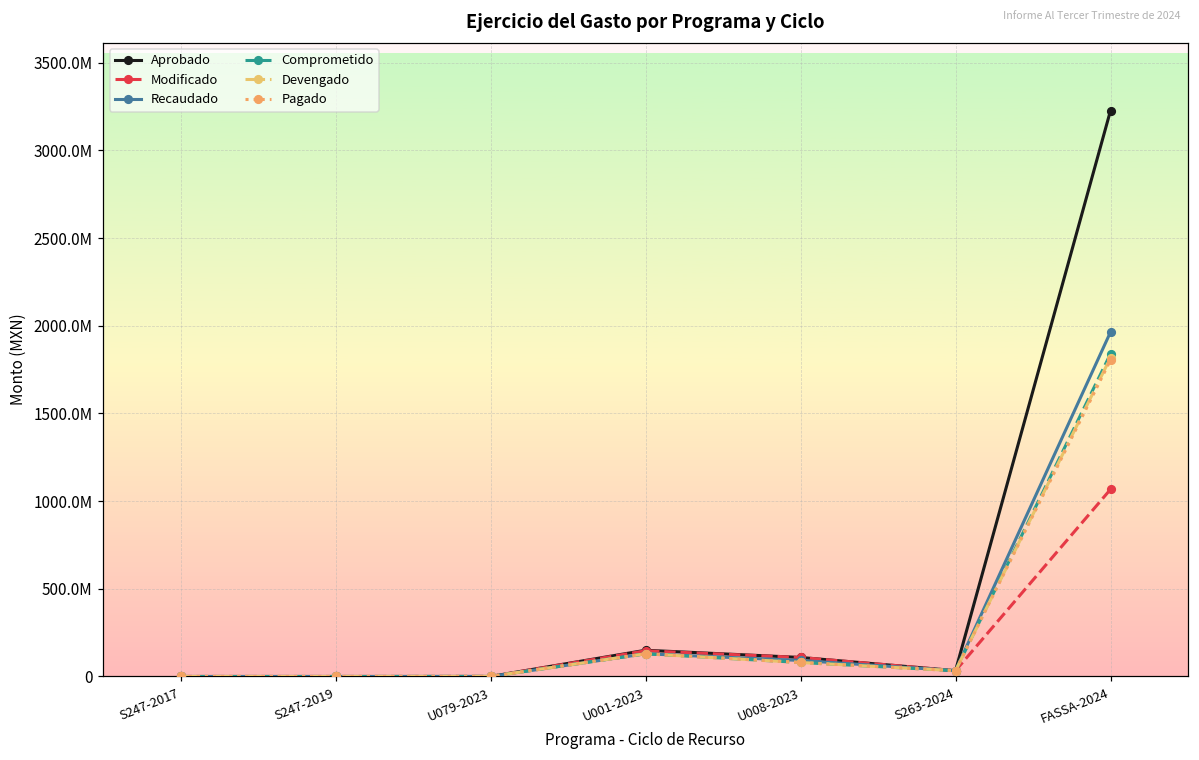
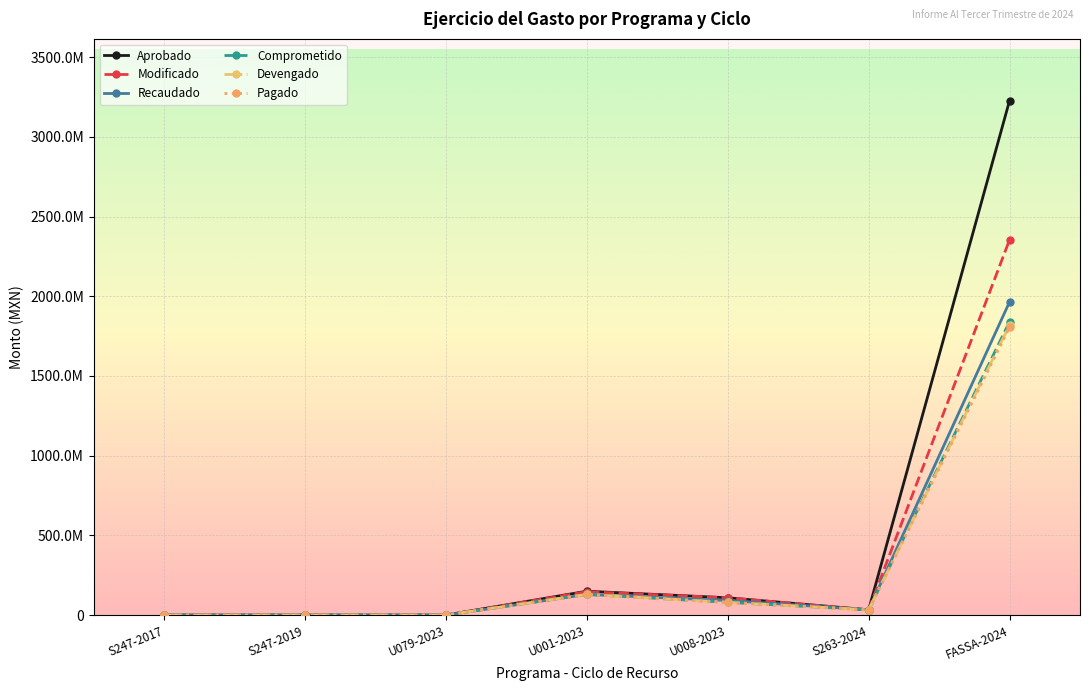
  {
    "Aprobado": {
      "FASSA-2024": 3230000000
    },
    "Modificado": {
-     "FASSA-2024": 1070000000
+     "FASSA-2024": 2350000000
    }
  }
